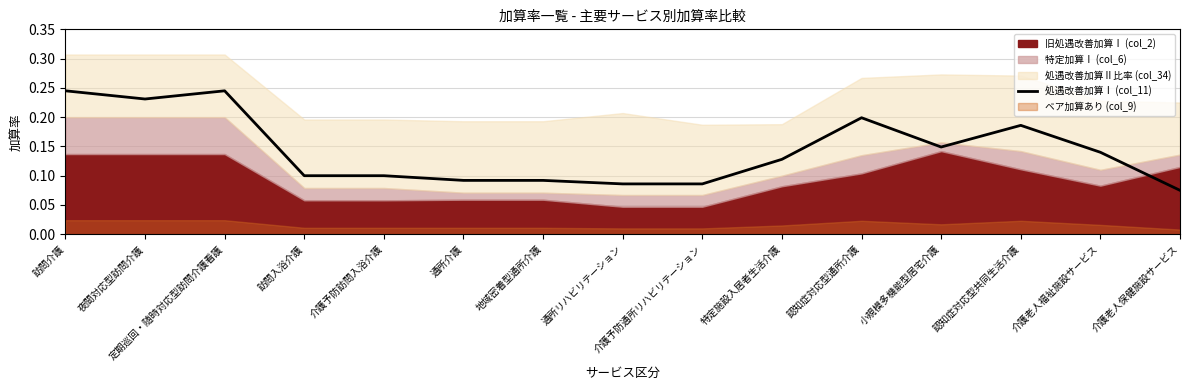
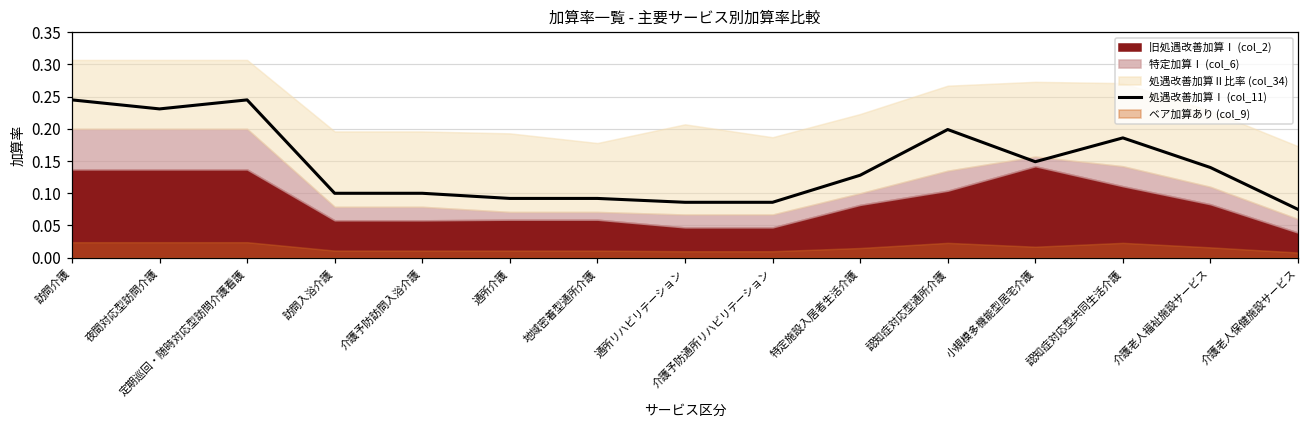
  {
    "処遇改善加算Ⅰ (col_11)": {
      "訪問介護": 0.25,
      "夜間対応型訪問介護": 0.23,
      "定期巡回・随時対応型訪問介護看護": 0.25,
      "訪問入浴介護": 0.10,
      "介護予防訪問入浴介護": 0.10,
      "通所介護": 0.09,
      "地域密着型通所介護": 0.09,
      "通所リハビリテーション": 0.09,
      "介護予防通所リハビリテーション": 0.09,
      "特定施設入居者生活介護": 0.13,
      "認知症対応型通所介護": 0.20,
      "小規模多機能型居宅介護": 0.15,
      "認知症対応型共同生活介護": 0.19,
      "介護老人福祉施設サービス": 0.14,
      "介護老人保健施設サービス": 0.08
    },
    "旧処遇改善加算Ⅰ (col_2)": {
      "訪問介護": 0.14,
      "夜間対応型訪問介護": 0.14,
      "定期巡回・随時対応型訪問介護看護": 0.14,
      "訪問入浴介護": 0.06,
      "介護予防訪問入浴介護": 0.06,
      "通所介護": 0.06,
      "地域密着型通所介護": 0.06,
      "通所リハビリテーション": 0.05,
      "介護予防通所リハビリテーション": 0.05,
      "特定施設入居者生活介護": 0.08,
      "認知症対応型通所介護": 0.10,
      "小規模多機能型居宅介護": 0.14,
      "認知症対応型共同生活介護": 0.11,
      "介護老人福祉施設サービス": 0.08,
-     "介護老人保健施設サービス": 0.12
+     "介護老人保健施設サービス": 0.04
    },
    "処遇改善加算Ⅱ比率 (col_34)": {
      "訪問介護": 0.11,
      "夜間対応型訪問介護": 0.11,
      "定期巡回・随時対応型訪問介護看護": 0.11,
      "訪問入浴介護": 0.12,
      "介護予防訪問入浴介護": 0.12,
      "通所介護": 0.12,
-     "地域密着型通所介護": 0.12,
+     "地域密着型通所介護": 0.11,
      "通所リハビリテーション": 0.14,
      "介護予防通所リハビリテーション": 0.12,
-     "特定施設入居者生活介護": 0.09,
+     "特定施設入居者生活介護": 0.12,
      "認知症対応型通所介護": 0.13,
      "小規模多機能型居宅介護": 0.12,
-     "介護老人保健施設サービス": 0.09
+     "介護老人保健施設サービス": 0.11
    }
  }
